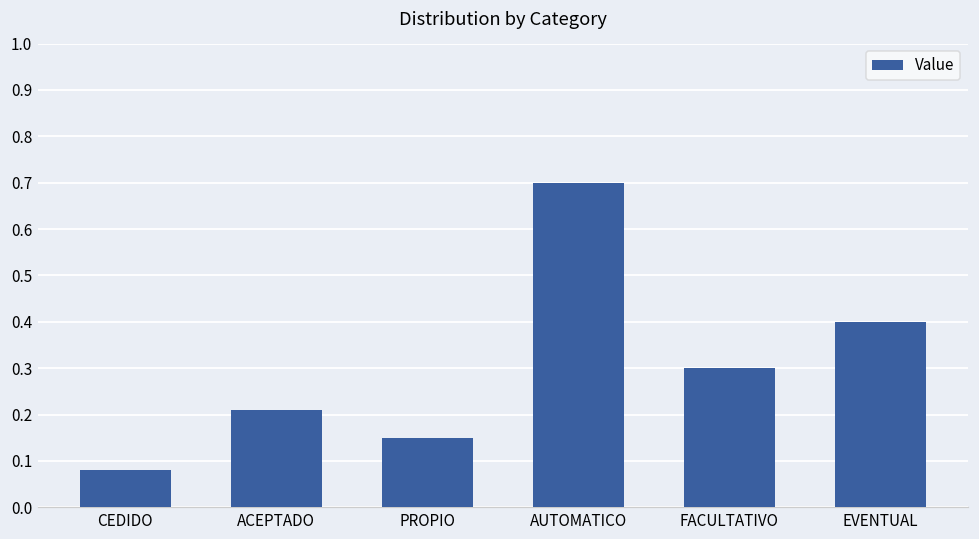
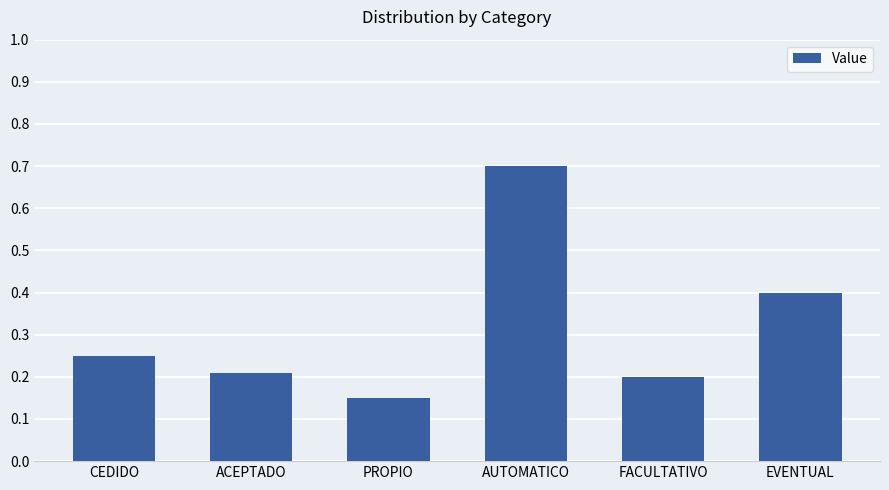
  {
-   "CEDIDO": 0.08,
+   "CEDIDO": 0.25,
    "ACEPTADO": 0.21,
    "PROPIO": 0.15,
    "AUTOMATICO": 0.70,
-   "FACULTATIVO": 0.3,
+   "FACULTATIVO": 0.2,
    "EVENTUAL": 0.40
  }
